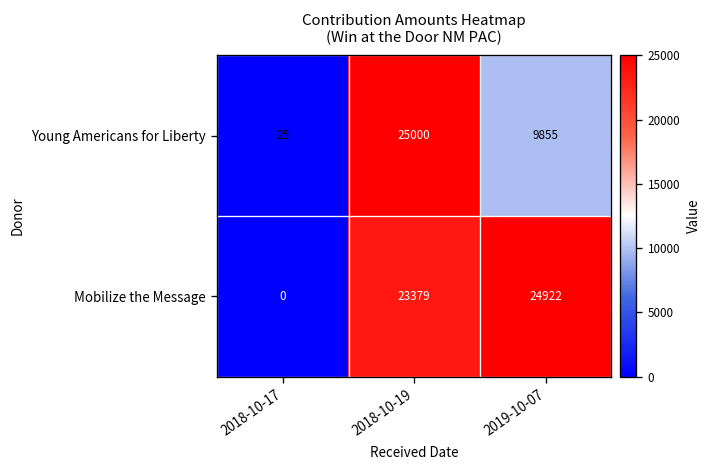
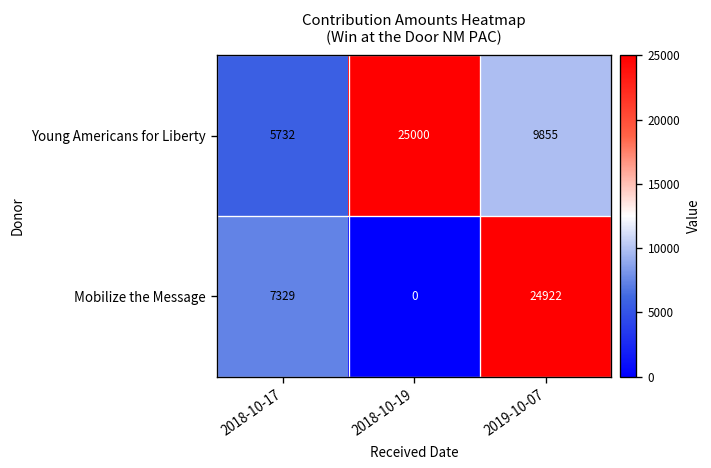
  {
    "Young Americans for Liberty": {
-     "2018-10-17": 25,
+     "2018-10-17": 5732,
      "2018-10-19": 25000,
      "2019-10-07": 9855
    },
    "Mobilize the Message": {
-     "2018-10-17": 0,
-     "2018-10-19": 23379,
+     "2018-10-17": 7329,
+     "2018-10-19": 0,
      "2019-10-07": 24922
    }
  }
